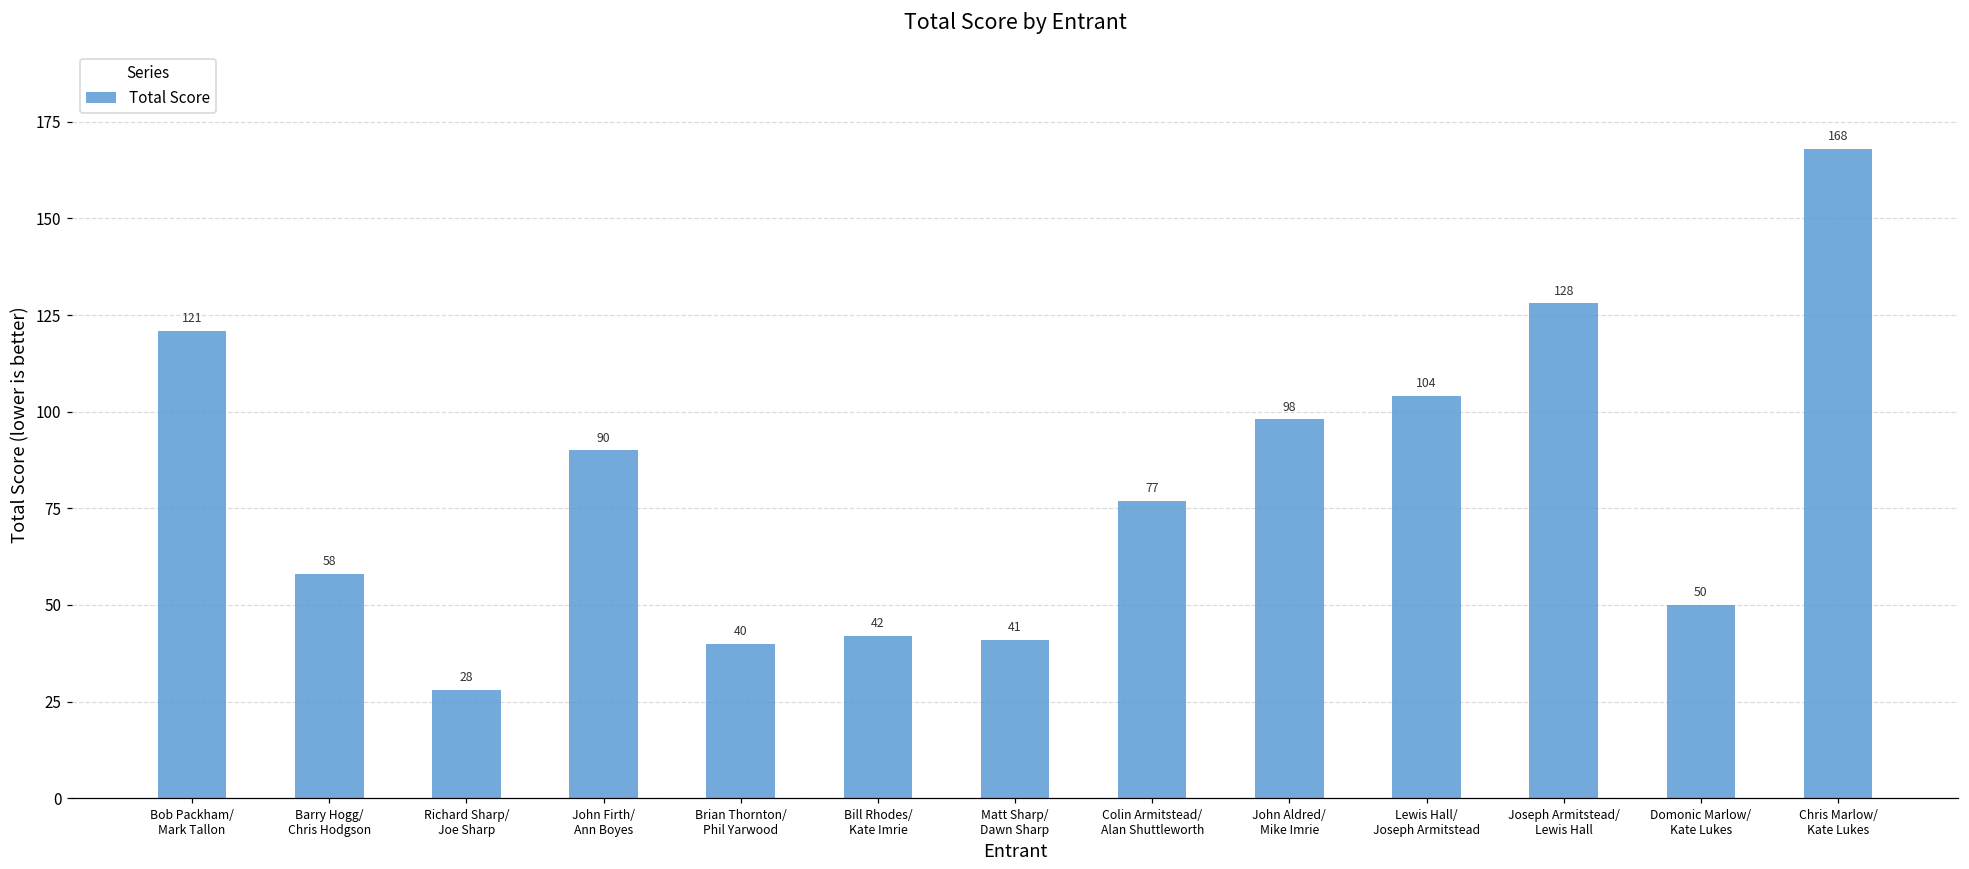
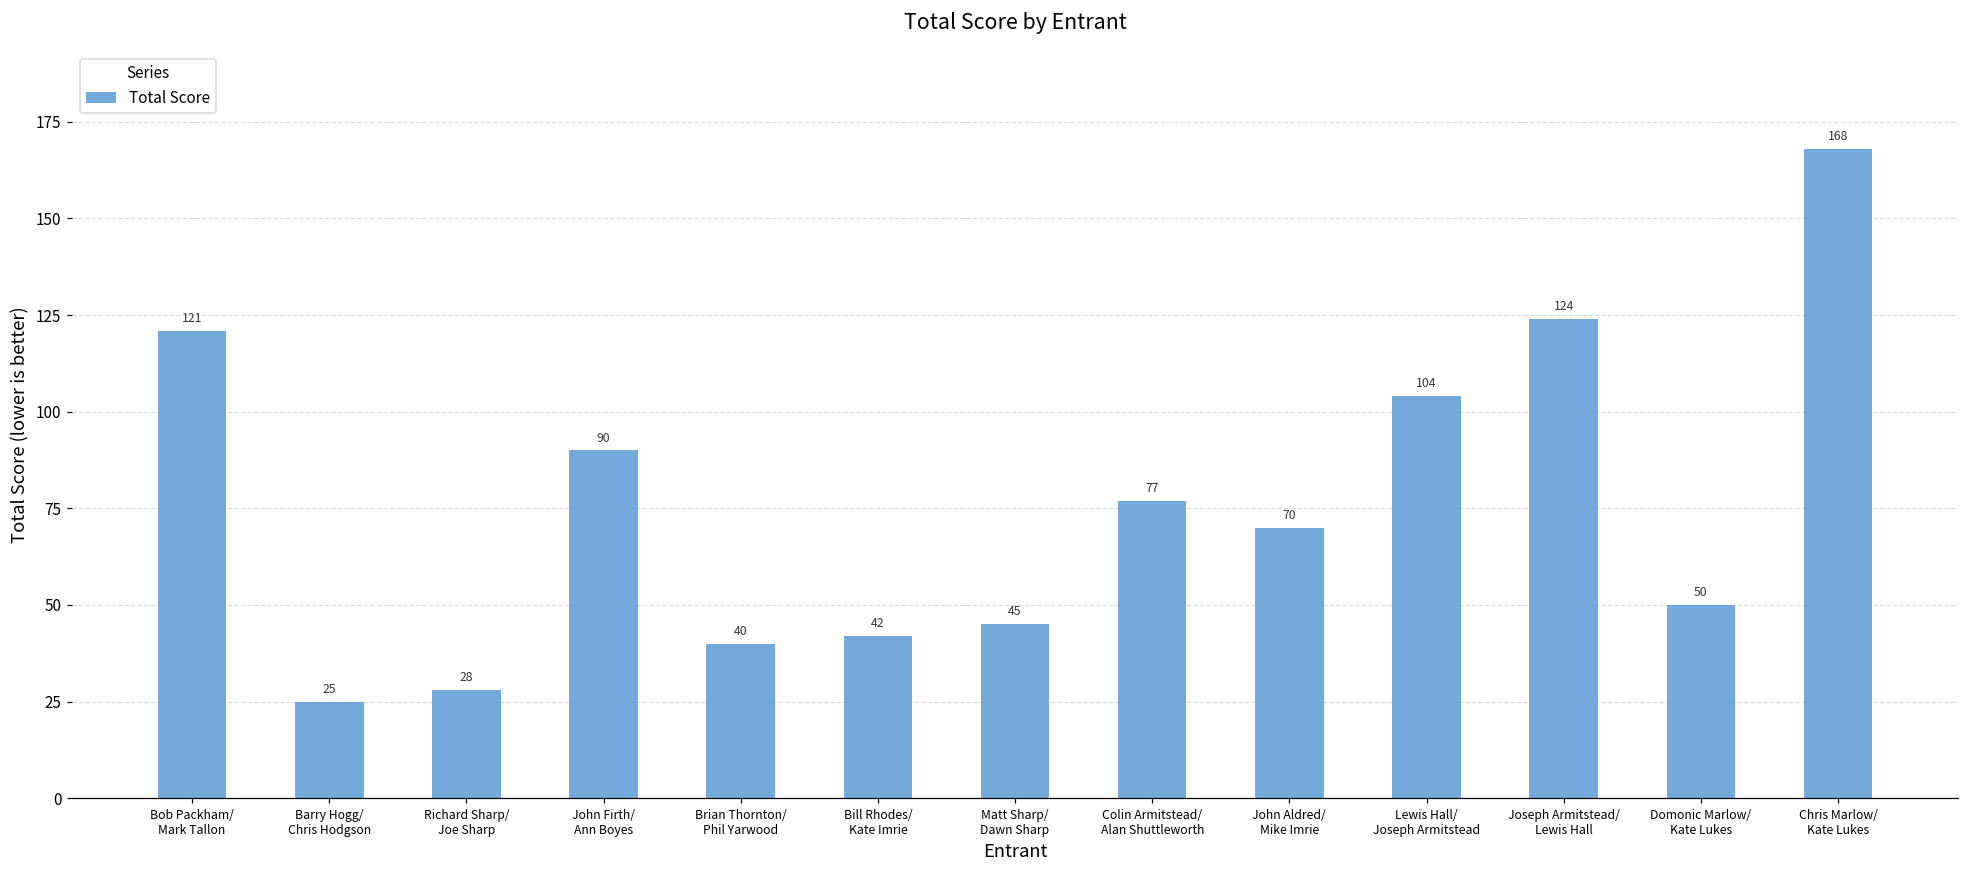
  {
    "Bob Packham/ Mark Tallon": 121,
-   "Barry Hogg/ Chris Hodgson": 58,
+   "Barry Hogg/ Chris Hodgson": 25,
    "Richard Sharp/ Joe Sharp": 28,
    "John Firth/ Ann Boyes": 90,
    "Brian Thornton/ Phil Yarwood": 40,
    "Bill Rhodes/ Kate Imrie": 42,
-   "Matt Sharp/ Dawn Sharp": 41,
+   "Matt Sharp/ Dawn Sharp": 45,
    "Colin Armitstead/ Alan Shuttleworth": 77,
-   "John Aldred/ Mike Imrie": 98,
+   "John Aldred/ Mike Imrie": 70,
    "Lewis Hall/ Joseph Armitstead": 104,
-   "Joseph Armitstead/ Lewis Hall": 128,
+   "Joseph Armitstead/ Lewis Hall": 124,
    "Domonic Marlow/ Kate Lukes": 50,
    "Chris Marlow/ Kate Lukes": 168
  }
